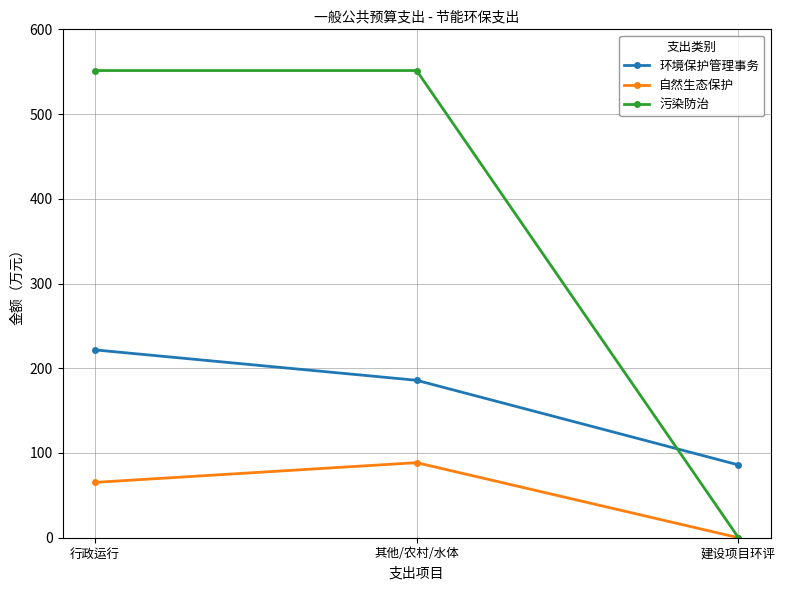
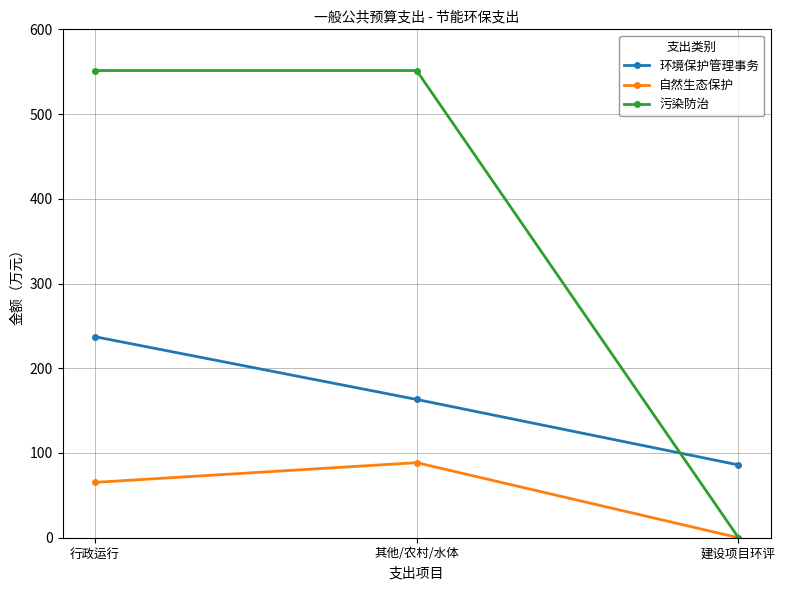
  {
    "环境保护管理事务": {
-     "行政运行": 220,
-     "其他/农村/水体": 190,
+     "行政运行": 240,
+     "其他/农村/水体": 160,
      "建设项目环评": 90
    },
    "自然生态保护": {
      "行政运行": 70,
      "其他/农村/水体": 90
    },
    "污染防治": {
      "行政运行": 550,
      "其他/农村/水体": 550
    }
  }
